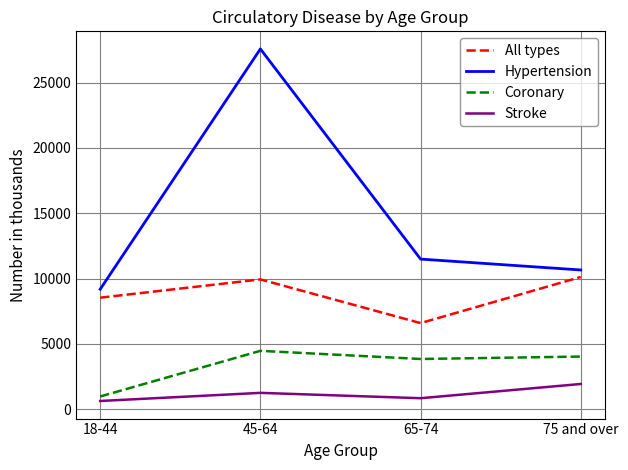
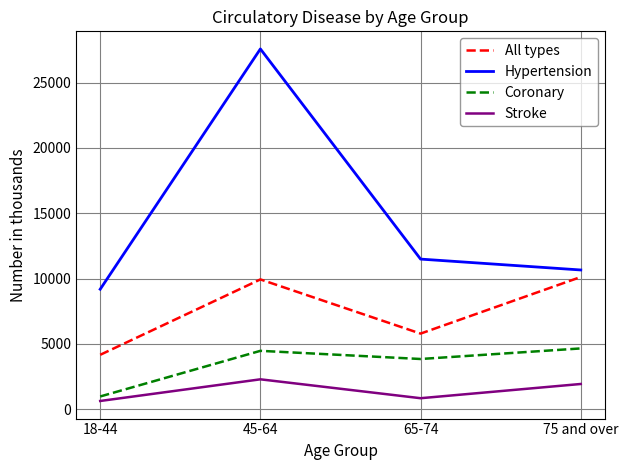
  {
    "All types": {
-     "18-44": 8500,
+     "18-44": 4200,
      "45-64": 9900,
-     "65-74": 6600,
+     "65-74": 5800,
      "75 and over": 10100
    },
    "Hypertension": {
      "18-44": 9200,
      "45-64": 27600,
      "65-74": 11500,
      "75 and over": 10700
    },
    "Coronary": {
      "18-44": 1000,
      "45-64": 4500,
      "65-74": 3800,
-     "75 and over": 4000
+     "75 and over": 4700
    },
    "Stroke": {
      "18-44": 600,
-     "45-64": 1300,
+     "45-64": 2300,
      "65-74": 800,
      "75 and over": 1900
    }
  }
